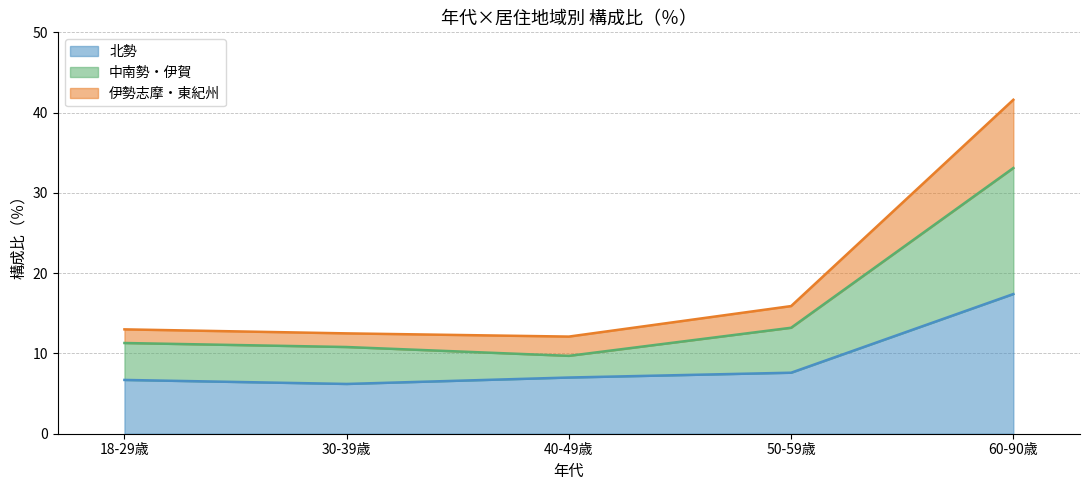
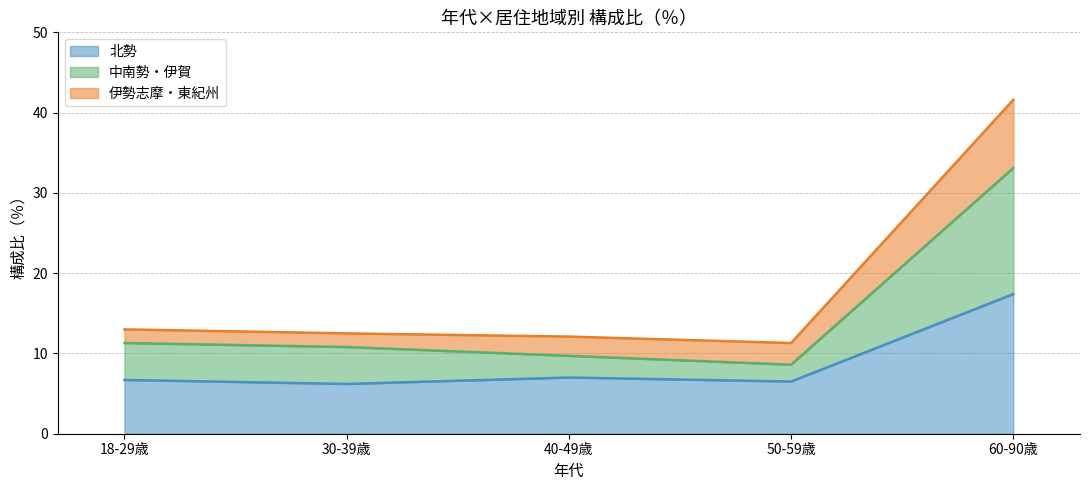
  {
    "北勢": {
      "18-29歳": 7,
      "30-39歳": 6,
      "40-49歳": 7,
-     "50-59歳": 8,
+     "50-59歳": 7,
      "60-90歳": 17
    },
    "中南勢・伊賀": {
      "18-29歳": 5,
      "30-39歳": 5,
      "40-49歳": 3,
-     "50-59歳": 6,
+     "50-59歳": 2,
      "60-90歳": 16
    },
    "伊勢志摩・東紀州": {
      "18-29歳": 2,
      "30-39歳": 2,
      "40-49歳": 2,
      "50-59歳": 3,
      "60-90歳": 9
    }
  }
